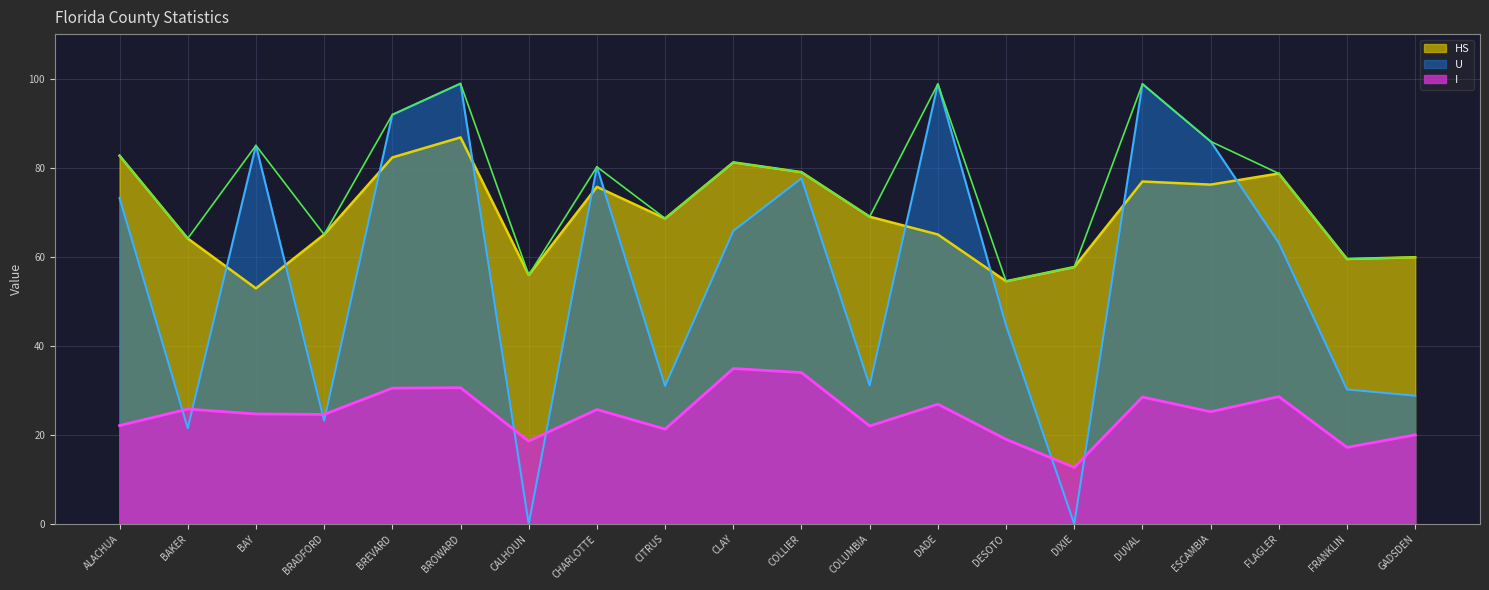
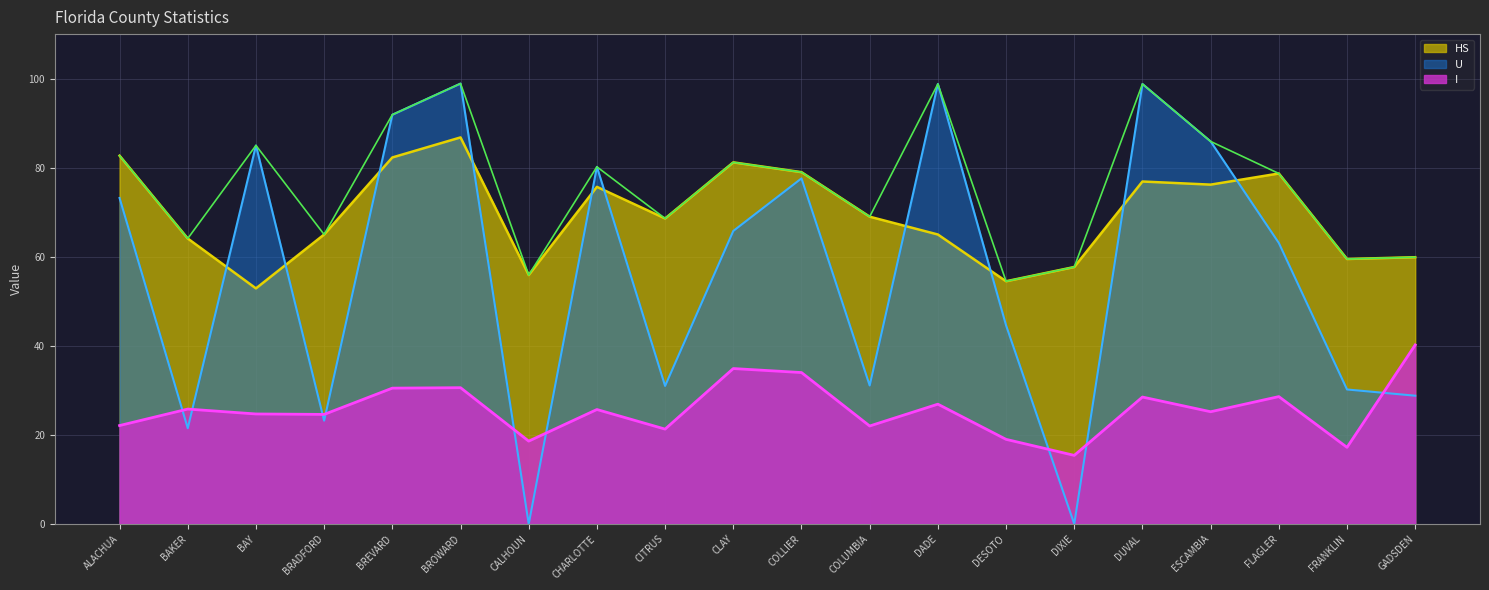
  {
    "HS": {
      "BAY": 53,
      "BREVARD": 82,
      "BROWARD": 87,
      "CHARLOTTE": 76,
      "DADE": 65,
      "DUVAL": 77,
      "ESCAMBIA": 76
    },
    "U": {
      "ALACHUA": 73,
      "BAKER": 22,
      "BRADFORD": 23,
      "CALHOUN": 0,
      "CITRUS": 31,
      "CLAY": 66,
      "COLLIER": 78,
      "COLUMBIA": 31,
      "DESOTO": 45,
      "DIXIE": 0,
      "FLAGLER": 63,
      "FRANKLIN": 30,
      "GADSDEN": 29
    },
    "I": {
      "ALACHUA": 22,
      "BAKER": 26,
      "BAY": 25,
      "BRADFORD": 25,
      "BREVARD": 31,
      "BROWARD": 31,
      "CALHOUN": 19,
      "CHARLOTTE": 26,
      "CITRUS": 21,
      "CLAY": 35,
      "COLLIER": 34,
      "COLUMBIA": 22,
      "DADE": 27,
      "DESOTO": 19,
-     "DIXIE": 13,
+     "DIXIE": 15,
      "DUVAL": 29,
      "ESCAMBIA": 25,
      "FLAGLER": 29,
      "FRANKLIN": 17,
-     "GADSDEN": 20
+     "GADSDEN": 40
    }
  }
